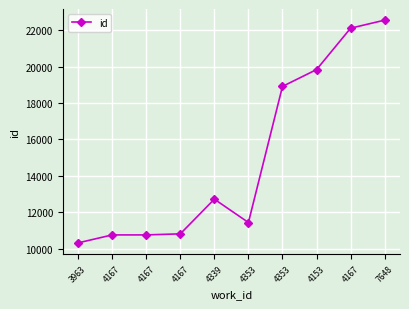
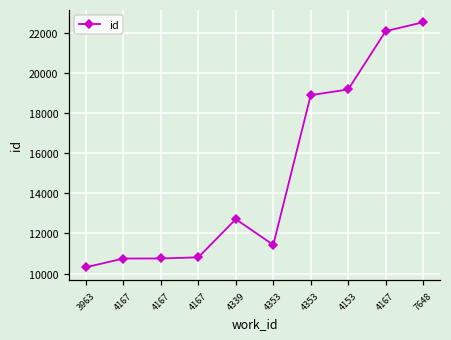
  {
    "3963": 10300,
    "4339": 12700,
-   "4153": 19800,
+   "4153": 19200,
    "7648": 22600
  }
